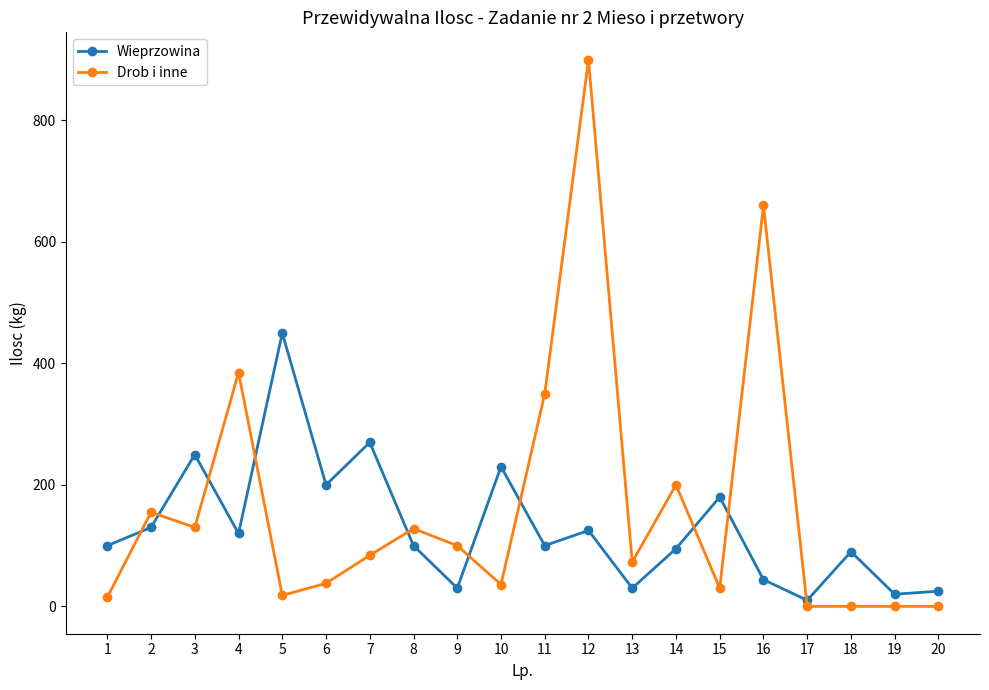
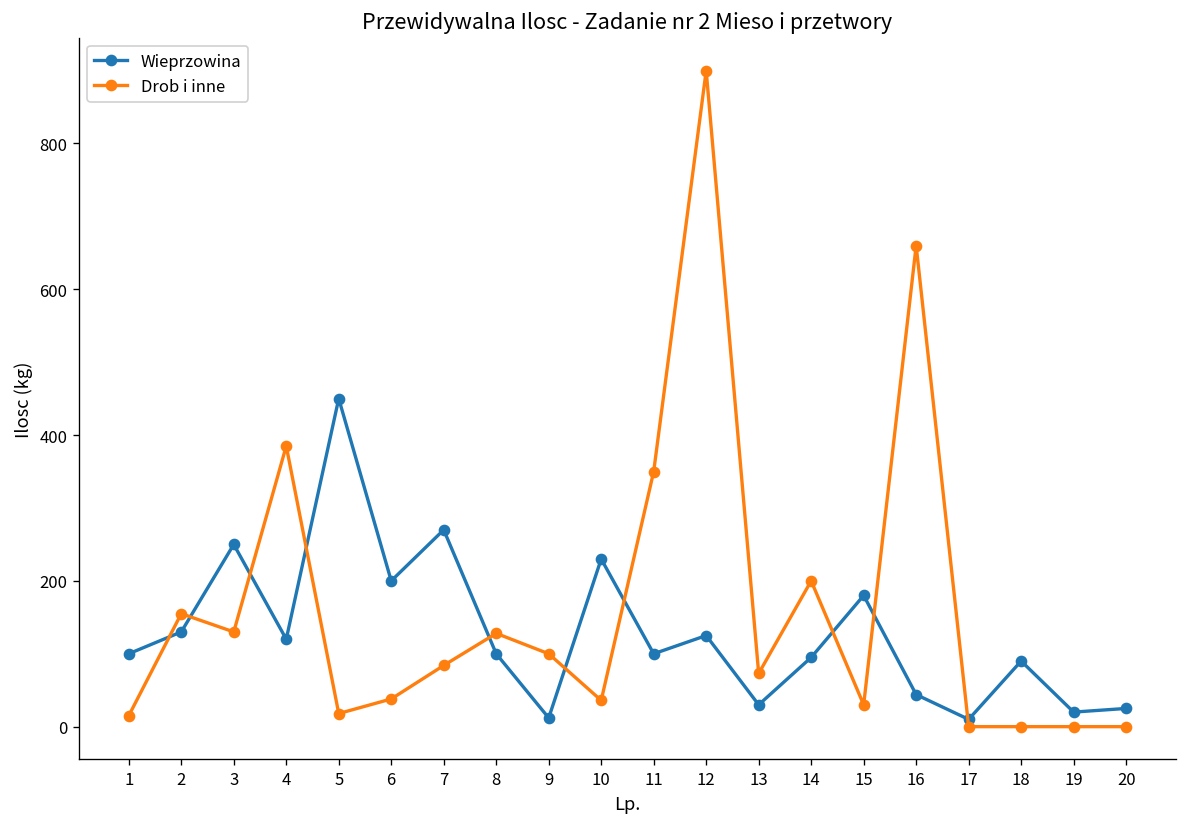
  {
    "Wieprzowina": {
      "1": 100,
      "2": 130,
      "3": 250,
      "4": 120,
      "5": 450,
      "6": 200,
      "7": 270,
      "8": 100,
-     "9": 30,
+     "9": 10,
      "10": 230,
      "11": 100,
      "12": 130,
      "13": 30,
      "14": 100,
      "15": 180,
      "16": 40,
      "17": 10,
      "18": 90,
      "19": 20,
      "20": 30
    },
    "Drob i inne": {
      "1": 20,
      "2": 160,
      "3": 130,
      "4": 390,
      "5": 20,
      "6": 40,
      "7": 80,
      "8": 130,
      "9": 100,
      "10": 40,
      "11": 350,
      "12": 900,
      "13": 70,
      "14": 200,
      "15": 30,
      "16": 660,
      "17": 0,
      "18": 0,
      "19": 0,
      "20": 0
    }
  }
